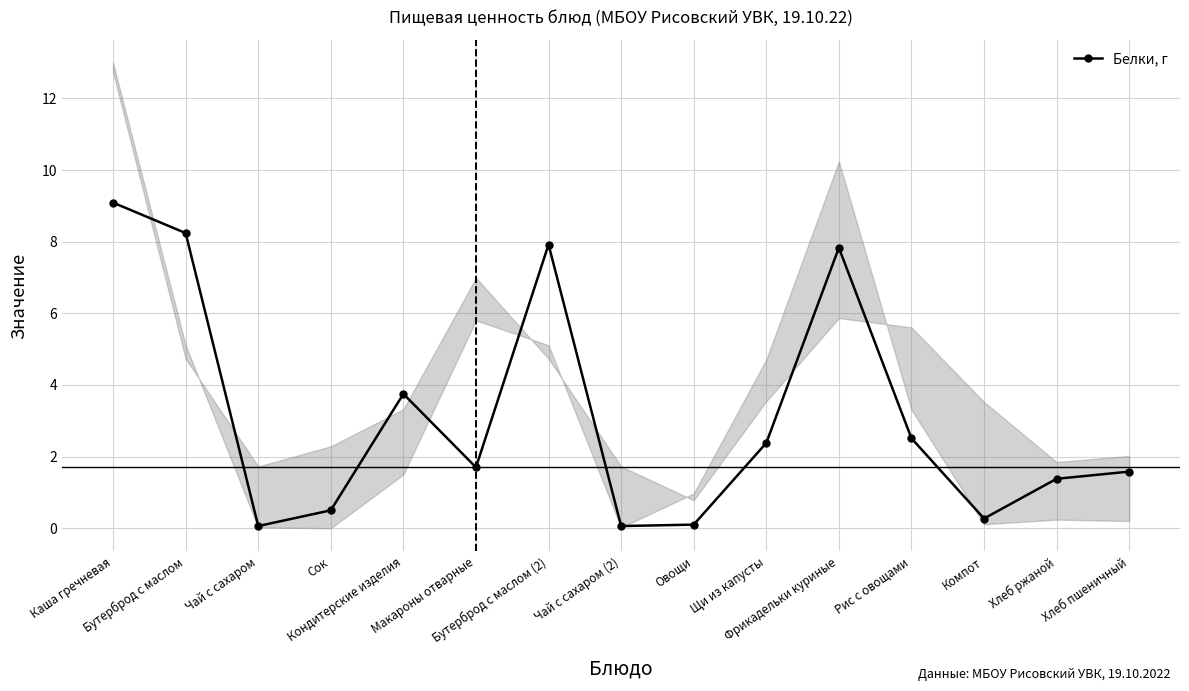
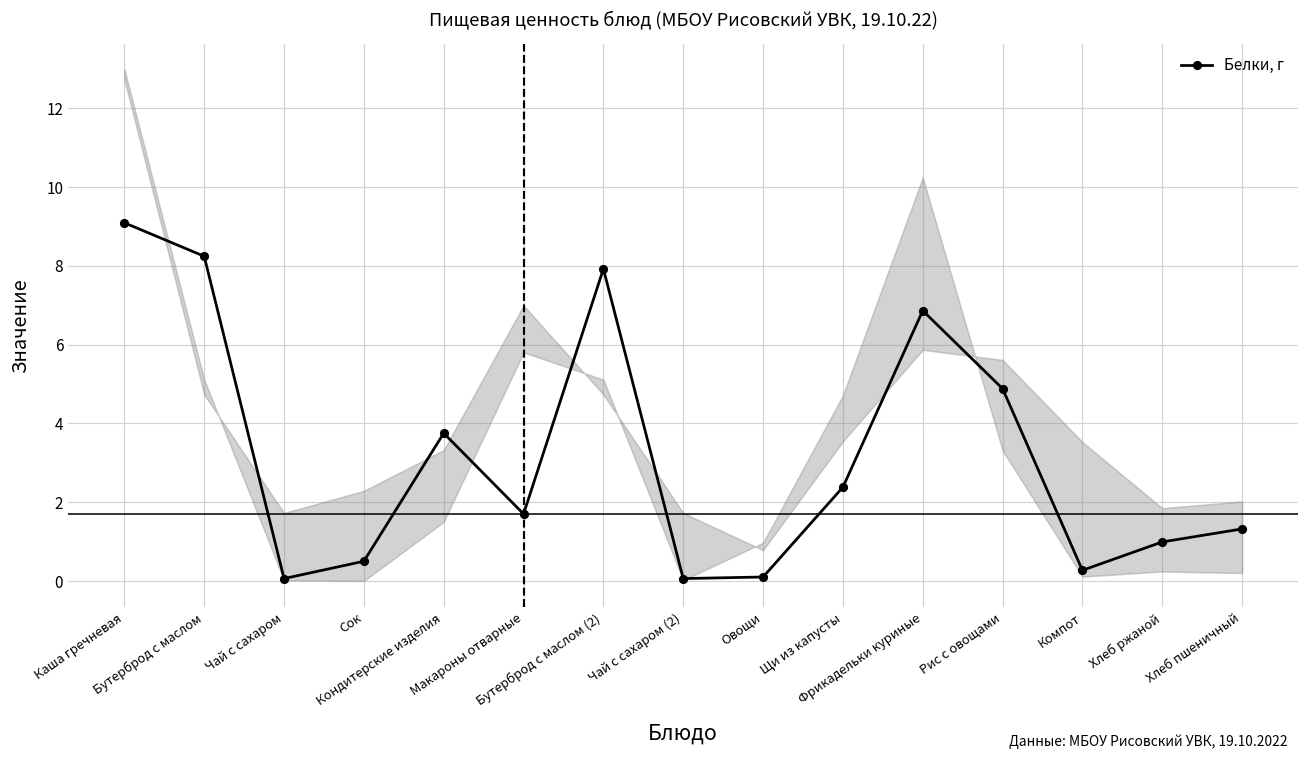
  {
    "Белки, г": {
      "Каша гречневая": 9.1,
      "Бутерброд с маслом": 8.2,
      "Чай с сахаром": 0.1,
      "Сок": 0.5,
      "Кондитерские изделия": 3.8,
      "Макароны отварные": 1.7,
      "Бутерброд с маслом (2)": 7.9,
      "Чай с сахаром (2)": 0.1,
      "Овощи": 0.1,
      "Щи из капусты": 2.4,
-     "Фрикадельки куриные": 7.8,
-     "Рис с овощами": 2.5,
+     "Фрикадельки куриные": 6.9,
+     "Рис с овощами": 4.9,
      "Компот": 0.3,
-     "Хлеб ржаной": 1.4,
-     "Хлеб пшеничный": 1.6
+     "Хлеб ржаной": 1.0,
+     "Хлеб пшеничный": 1.3
    }
  }
